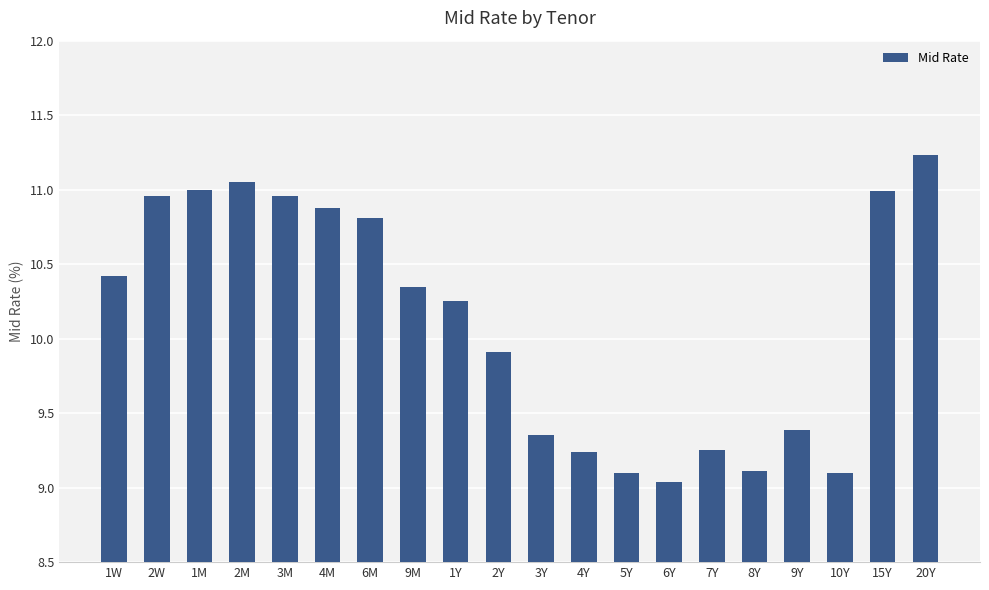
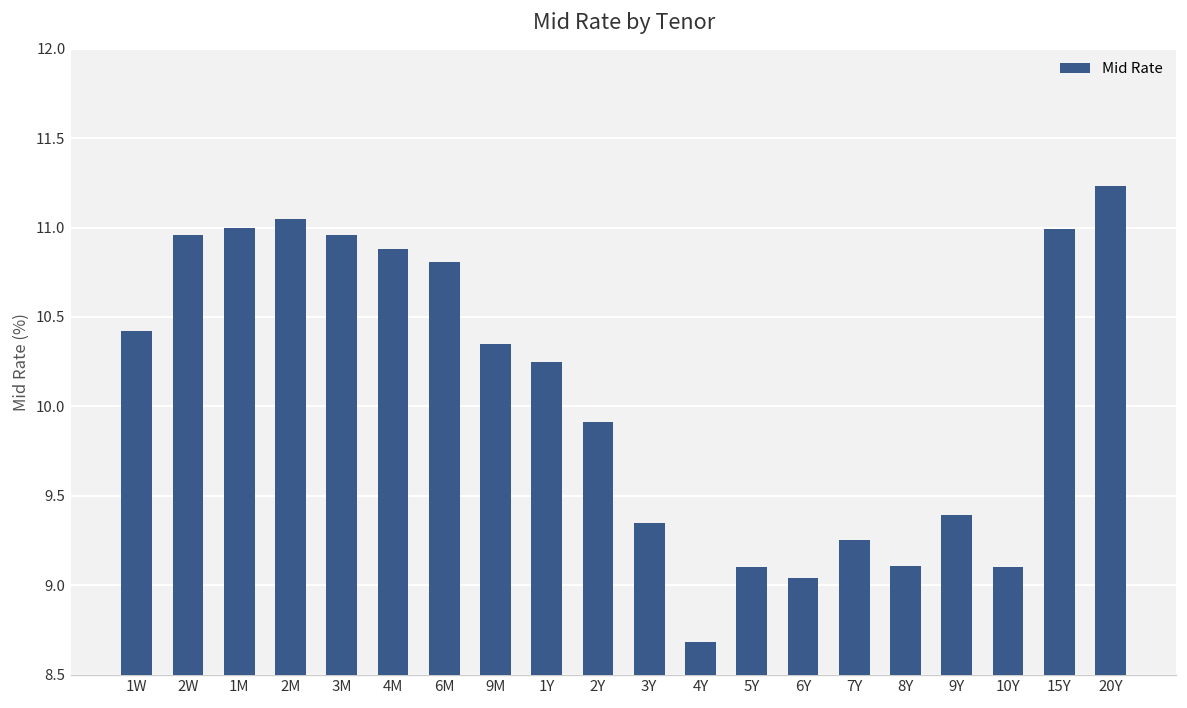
  {
    "1W": 10.42,
    "2W": 10.96,
    "1M": 11.00,
    "2M": 11.05,
    "3M": 10.96,
    "4M": 10.88,
    "6M": 10.81,
    "9M": 10.35,
    "1Y": 10.25,
    "2Y": 9.91,
    "3Y": 9.35,
-   "4Y": 9.24,
+   "4Y": 8.68,
    "5Y": 9.10,
    "6Y": 9.04,
    "7Y": 9.25,
    "8Y": 9.11,
    "9Y": 9.39,
    "10Y": 9.10,
    "15Y": 10.99,
    "20Y": 11.23
  }
